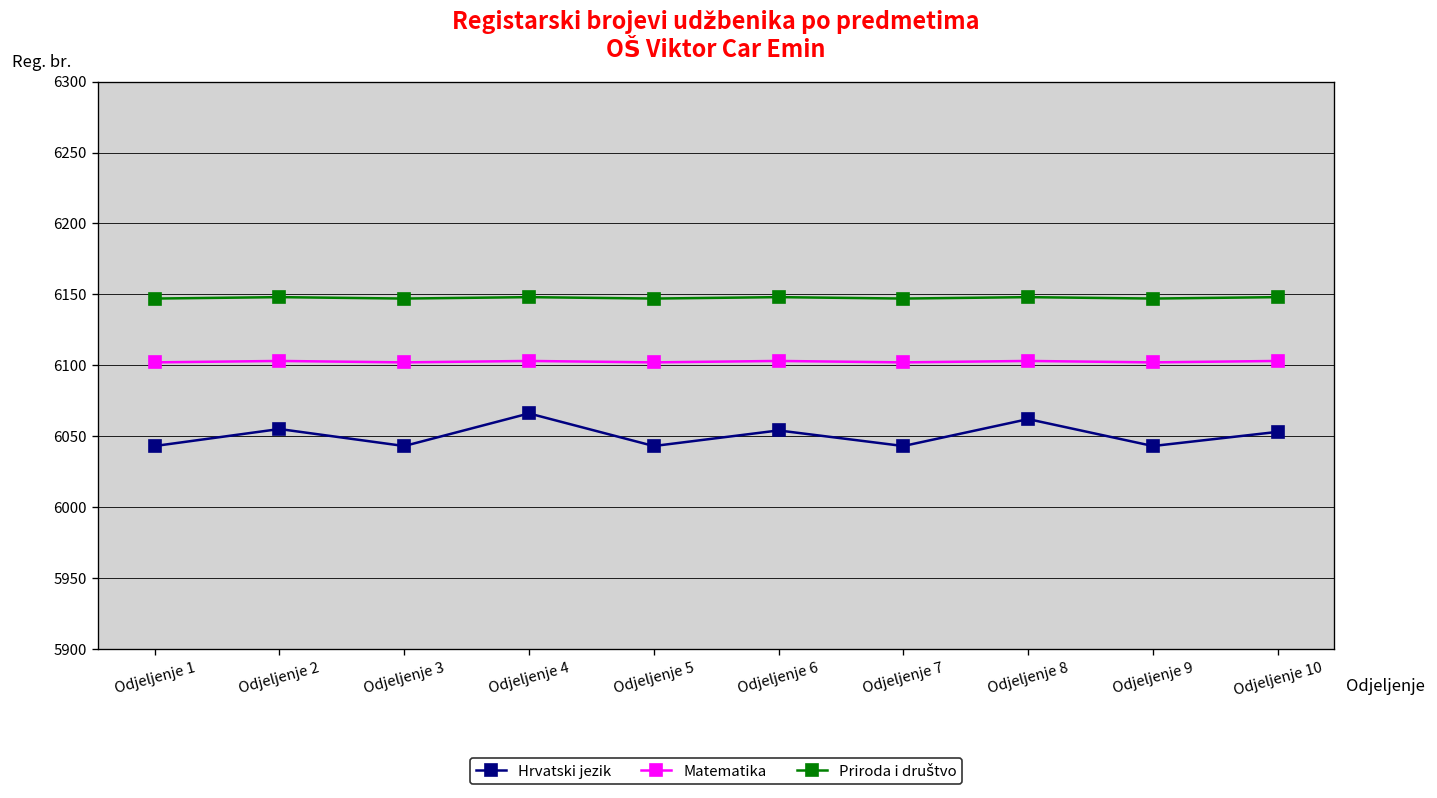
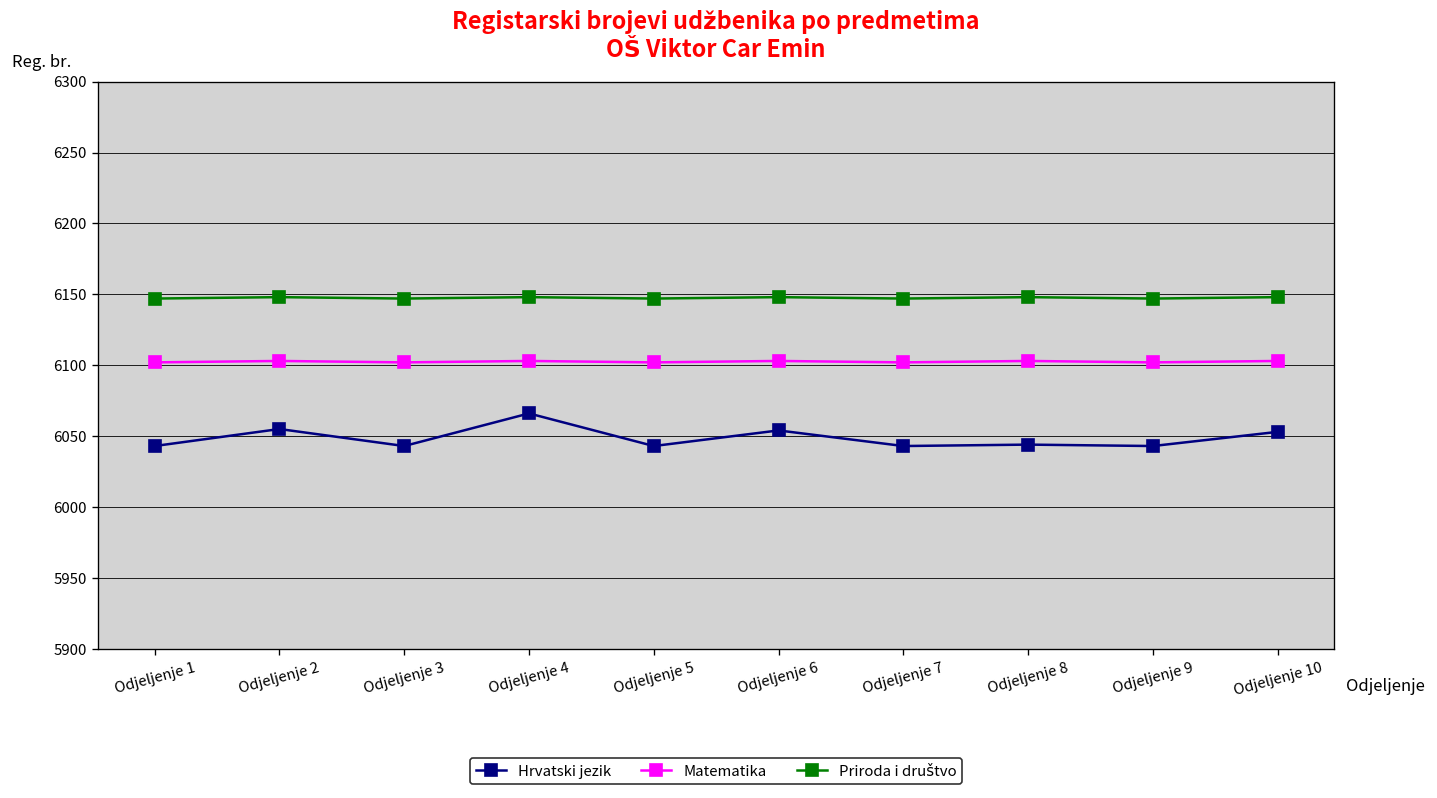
  {
    "Hrvatski jezik": {
      "Odjeljenje 1": 6043,
      "Odjeljenje 2": 6055,
      "Odjeljenje 3": 6043,
      "Odjeljenje 4": 6066,
      "Odjeljenje 5": 6043,
      "Odjeljenje 6": 6054,
      "Odjeljenje 7": 6043,
-     "Odjeljenje 8": 6062,
+     "Odjeljenje 8": 6044,
      "Odjeljenje 9": 6043,
      "Odjeljenje 10": 6053
    },
    "Matematika": {
      "Odjeljenje 1": 6102,
      "Odjeljenje 2": 6103,
      "Odjeljenje 3": 6102,
      "Odjeljenje 4": 6103,
      "Odjeljenje 5": 6102,
      "Odjeljenje 6": 6103,
      "Odjeljenje 7": 6102,
      "Odjeljenje 8": 6103,
      "Odjeljenje 9": 6102,
      "Odjeljenje 10": 6103
    },
    "Priroda i društvo": {
      "Odjeljenje 1": 6147,
      "Odjeljenje 2": 6148,
      "Odjeljenje 3": 6147,
      "Odjeljenje 4": 6148,
      "Odjeljenje 5": 6147,
      "Odjeljenje 6": 6148,
      "Odjeljenje 7": 6147,
      "Odjeljenje 8": 6148,
      "Odjeljenje 9": 6147,
      "Odjeljenje 10": 6148
    }
  }
